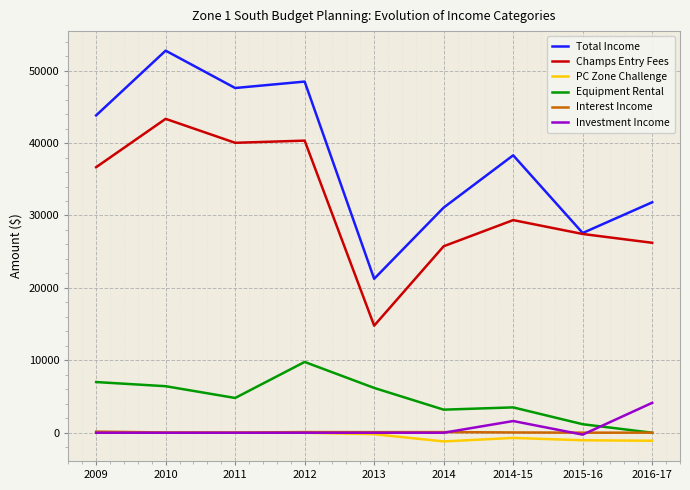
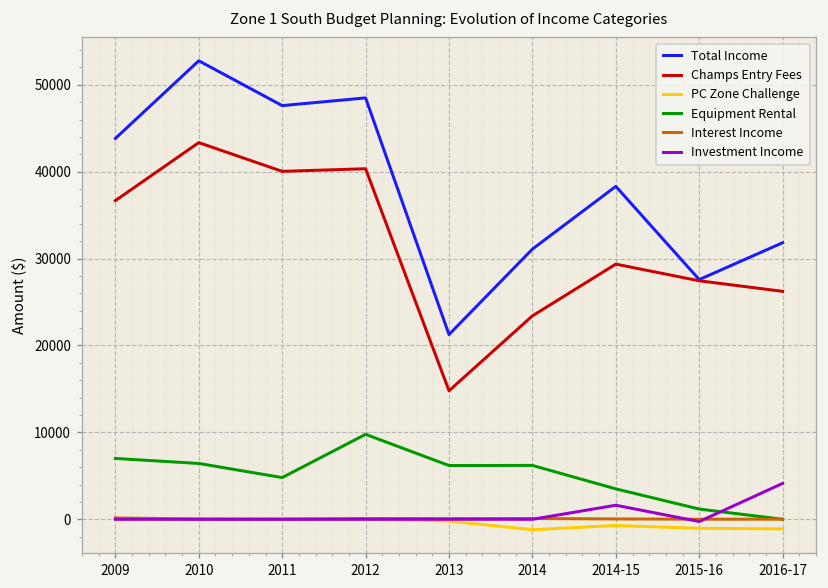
  {
    "Total Income": {
      "2009": 44000,
      "2010": 53000,
      "2011": 48000,
      "2012": 48000,
      "2013": 21000,
      "2014": 31000,
      "2014-15": 38000,
      "2016-17": 32000
    },
    "Champs Entry Fees": {
      "2009": 37000,
      "2010": 43000,
      "2011": 40000,
      "2012": 40000,
      "2013": 15000,
-     "2014": 26000,
+     "2014": 23000,
      "2014-15": 29000,
      "2016-17": 26000
    },
    "PC Zone Challenge": {
      "2014": -1000,
      "2014-15": -1000,
      "2015-16": -1000,
      "2016-17": -1000
    },
    "Equipment Rental": {
      "2009": 7000,
      "2010": 6000,
      "2011": 5000,
      "2012": 10000,
      "2013": 6000,
-     "2014": 3000,
+     "2014": 6000,
      "2014-15": 4000,
      "2015-16": 1000
    },
    "Interest Income": {
      "2014-15": 0
    },
    "Investment Income": {
      "2014-15": 2000,
      "2016-17": 4000
    }
  }
